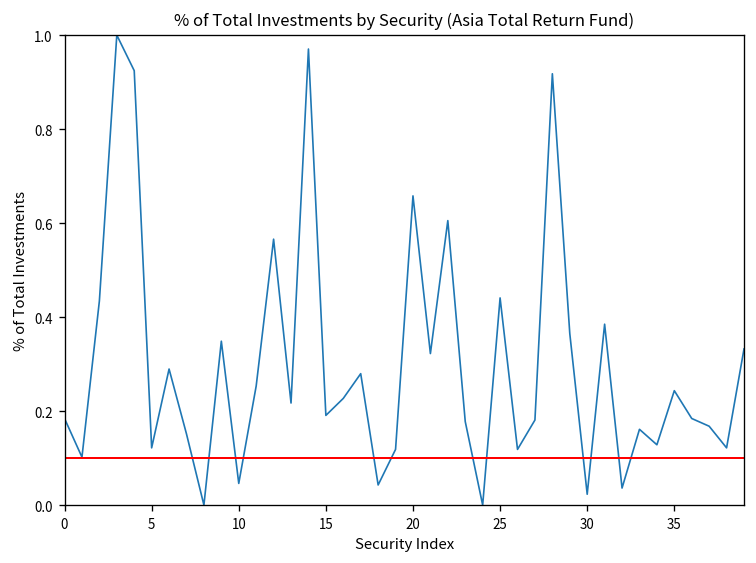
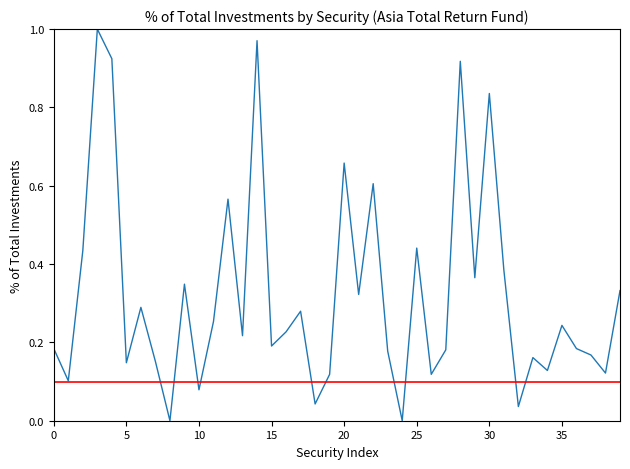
  {
    "0": 0.18,
-   "5": 0.12,
-   "10": 0.05,
+   "5": 0.15,
+   "10": 0.08,
    "15": 0.19,
    "20": 0.66,
    "25": 0.44,
-   "30": 0.02,
+   "30": 0.84,
    "35": 0.24
  }
